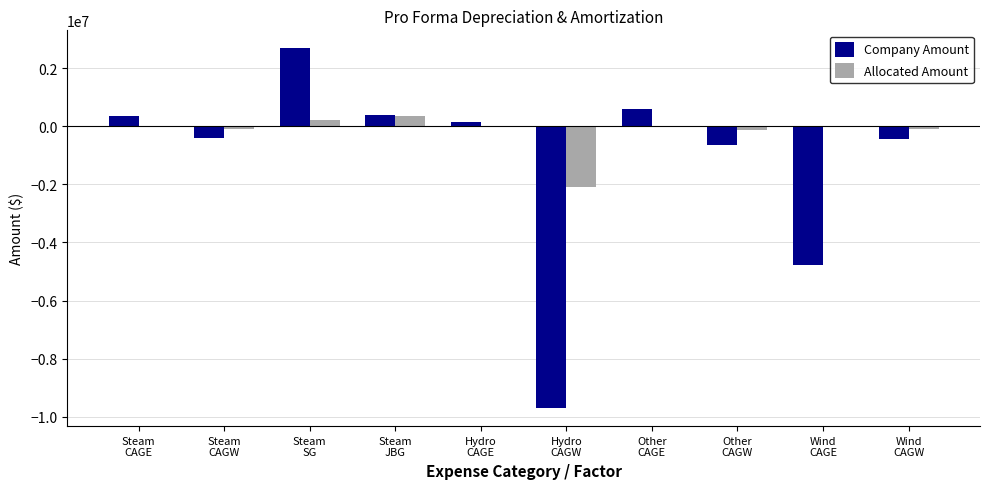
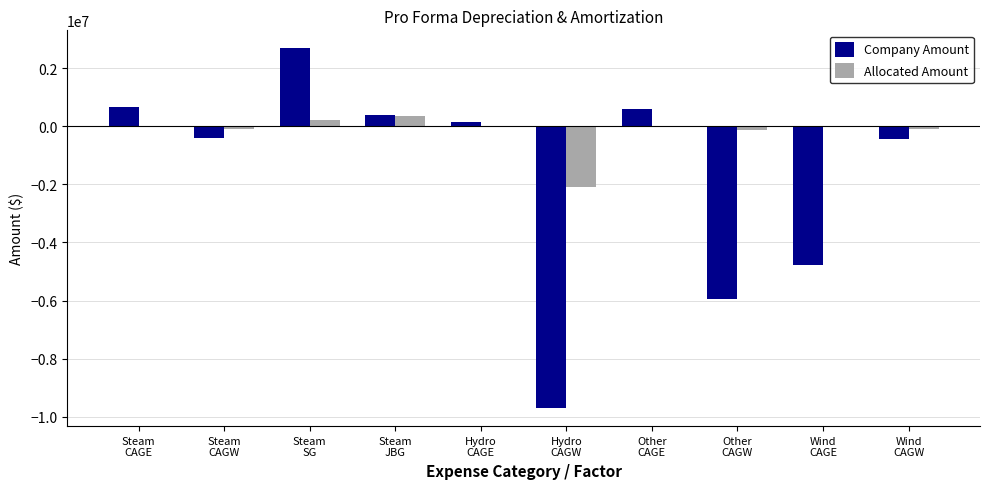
  {
    "Company Amount": {
-     "Steam CAGE": 400000,
+     "Steam CAGE": 700000,
      "Steam CAGW": -400000,
      "Steam SG": 2700000,
      "Steam JBG": 400000,
      "Hydro CAGE": 100000,
      "Hydro CAGW": -9700000,
      "Other CAGE": 600000,
-     "Other CAGW": -600000,
+     "Other CAGW": -6000000,
      "Wind CAGE": -4800000,
      "Wind CAGW": -400000
    },
    "Allocated Amount": {
      "Steam CAGE": 0,
      "Steam CAGW": -100000,
      "Steam SG": 200000,
      "Steam JBG": 400000,
      "Hydro CAGE": 0,
      "Hydro CAGW": -2100000,
      "Other CAGE": 0,
      "Other CAGW": -100000,
      "Wind CAGE": 0,
      "Wind CAGW": -100000
    }
  }
